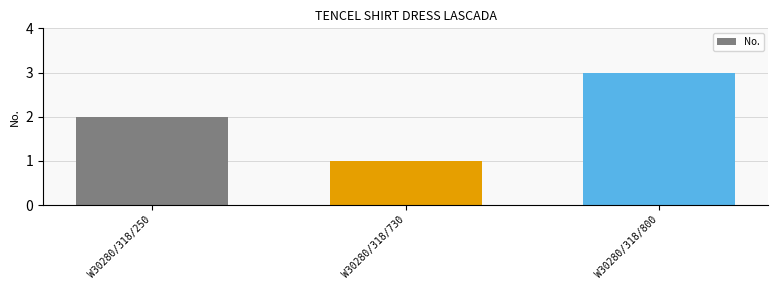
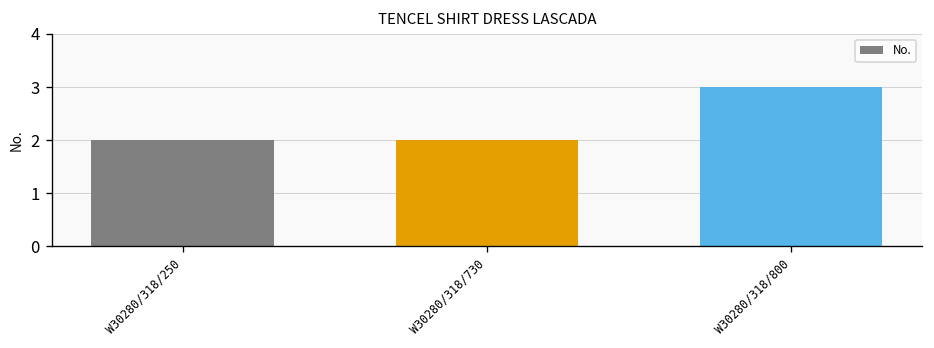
  {
    "W30280/318/250": 2,
-   "W30280/318/730": 1,
+   "W30280/318/730": 2,
    "W30280/318/800": 3
  }
